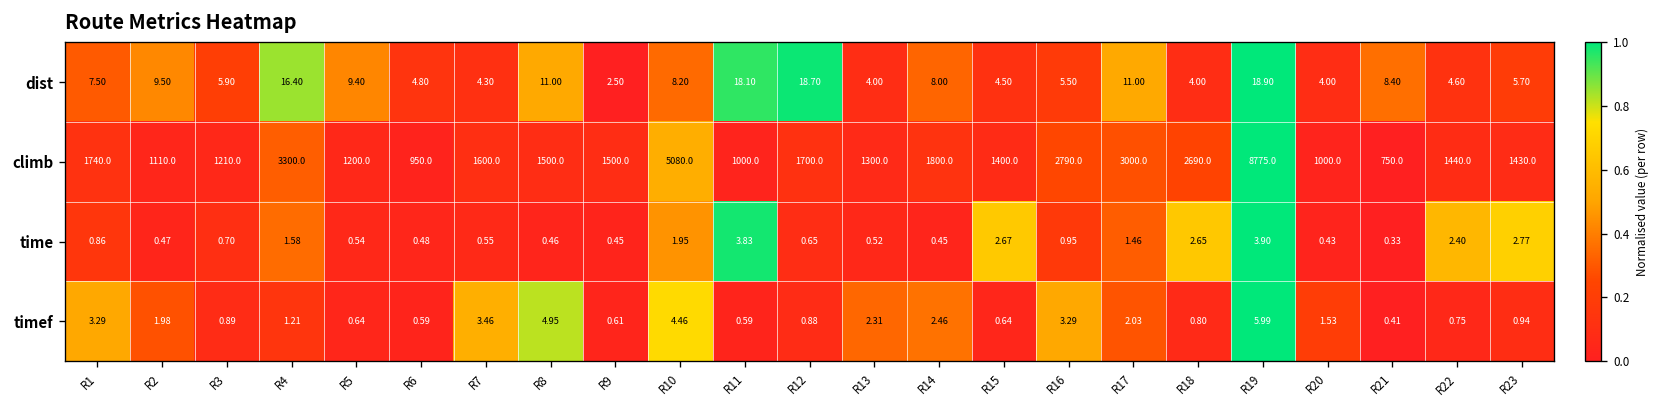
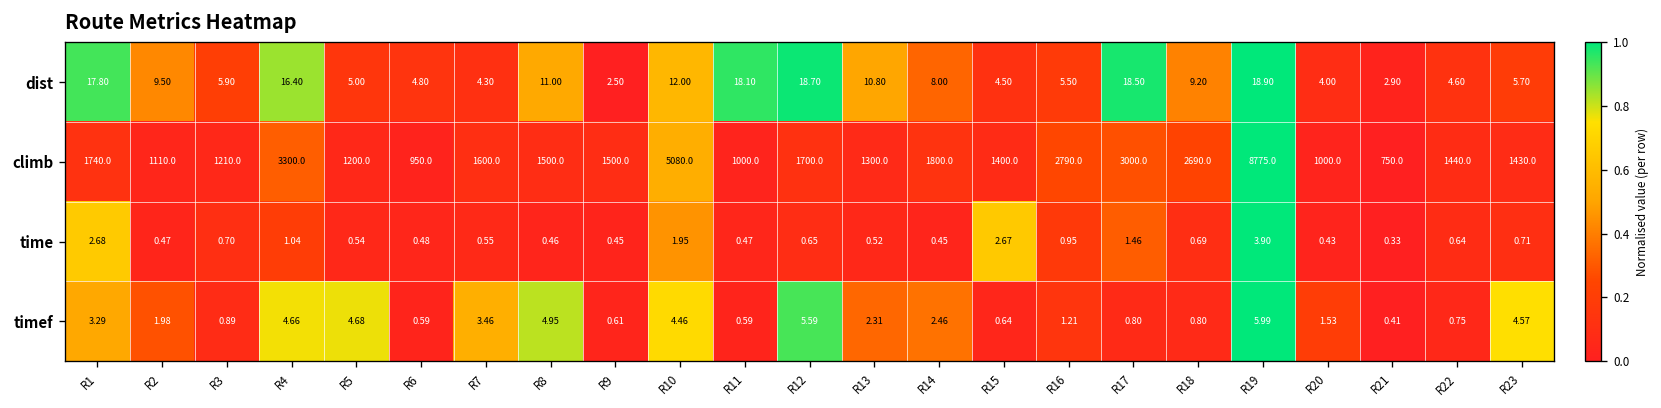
  {
    "dist": {
-     "R1": 7.50,
+     "R1": 17.80,
      "R2": 9.50,
      "R3": 5.90,
      "R4": 16.40,
-     "R5": 9.40,
+     "R5": 5.00,
      "R6": 4.80,
      "R7": 4.30,
      "R8": 11.00,
      "R9": 2.50,
-     "R10": 8.20,
+     "R10": 12.00,
      "R11": 18.10,
      "R12": 18.70,
-     "R13": 4.00,
+     "R13": 10.80,
      "R14": 8.00,
      "R15": 4.50,
      "R16": 5.50,
-     "R17": 11.00,
-     "R18": 4.00,
+     "R17": 18.50,
+     "R18": 9.20,
      "R19": 18.90,
      "R20": 4.00,
-     "R21": 8.40,
+     "R21": 2.90,
      "R22": 4.60,
      "R23": 5.70
    },
    "climb": {
      "R1": 1740.0,
      "R2": 1110.0,
      "R3": 1210.0,
      "R4": 3300.0,
      "R5": 1200.0,
      "R6": 950.0,
      "R7": 1600.0,
      "R8": 1500.0,
      "R9": 1500.0,
      "R10": 5080.0,
      "R11": 1000.0,
      "R12": 1700.0,
      "R13": 1300.0,
      "R14": 1800.0,
      "R15": 1400.0,
      "R16": 2790.0,
      "R17": 3000.0,
      "R18": 2690.0,
      "R19": 8775.0,
      "R20": 1000.0,
      "R21": 750.0,
      "R22": 1440.0,
      "R23": 1430.0
    },
    "time": {
-     "R1": 0.86,
+     "R1": 2.68,
      "R2": 0.47,
      "R3": 0.70,
-     "R4": 1.58,
+     "R4": 1.04,
      "R5": 0.54,
      "R6": 0.48,
      "R7": 0.55,
      "R8": 0.46,
      "R9": 0.45,
      "R10": 1.95,
-     "R11": 3.83,
+     "R11": 0.47,
      "R12": 0.65,
      "R13": 0.52,
      "R14": 0.45,
      "R15": 2.67,
      "R16": 0.95,
      "R17": 1.46,
-     "R18": 2.65,
+     "R18": 0.69,
      "R19": 3.90,
      "R20": 0.43,
      "R21": 0.33,
-     "R22": 2.40,
-     "R23": 2.77
+     "R22": 0.64,
+     "R23": 0.71
    },
    "timef": {
      "R1": 3.29,
      "R2": 1.98,
      "R3": 0.89,
-     "R4": 1.21,
-     "R5": 0.64,
+     "R4": 4.66,
+     "R5": 4.68,
      "R6": 0.59,
      "R7": 3.46,
      "R8": 4.95,
      "R9": 0.61,
      "R10": 4.46,
      "R11": 0.59,
-     "R12": 0.88,
+     "R12": 5.59,
      "R13": 2.31,
      "R14": 2.46,
      "R15": 0.64,
-     "R16": 3.29,
-     "R17": 2.03,
+     "R16": 1.21,
+     "R17": 0.80,
      "R18": 0.80,
      "R19": 5.99,
      "R20": 1.53,
      "R21": 0.41,
      "R22": 0.75,
-     "R23": 0.94
+     "R23": 4.57
    }
  }
